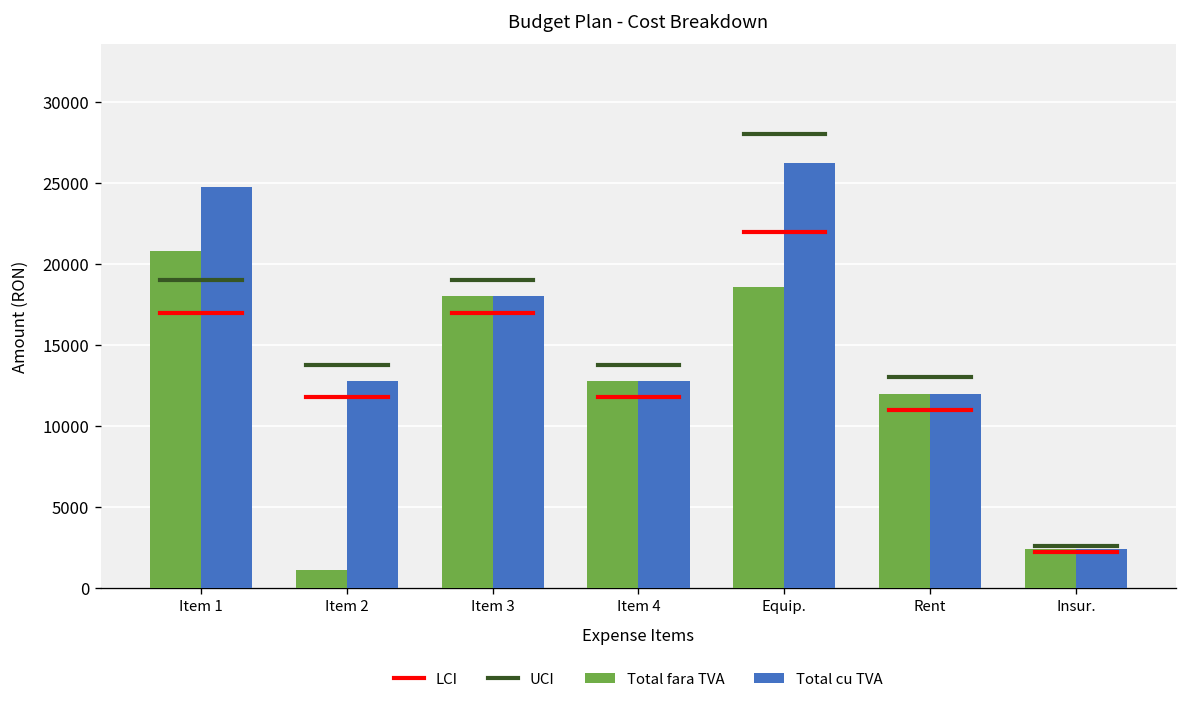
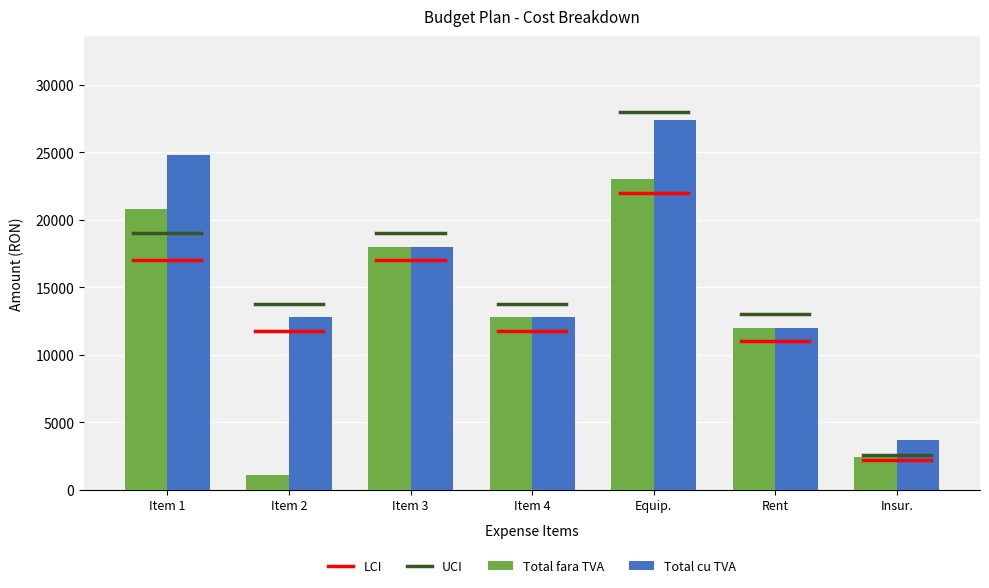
  {
    "Total fara TVA": {
      "Item 1": 20800,
      "Item 2": 1100,
      "Item 3": 18000,
      "Item 4": 12800,
-     "Equip.": 18600,
+     "Equip.": 23000,
      "Rent": 12000,
      "Insur.": 2400
    },
    "Total cu TVA": {
      "Item 1": 24800,
      "Item 2": 12800,
      "Item 3": 18000,
      "Item 4": 12800,
-     "Equip.": 26200,
+     "Equip.": 27400,
      "Rent": 12000,
-     "Insur.": 2400
+     "Insur.": 3700
    }
  }
